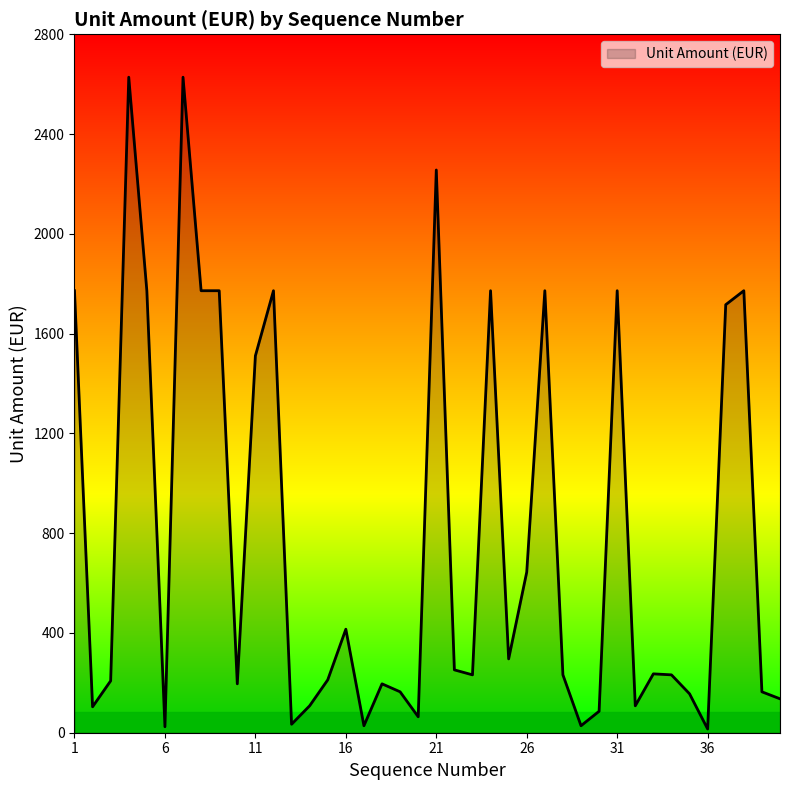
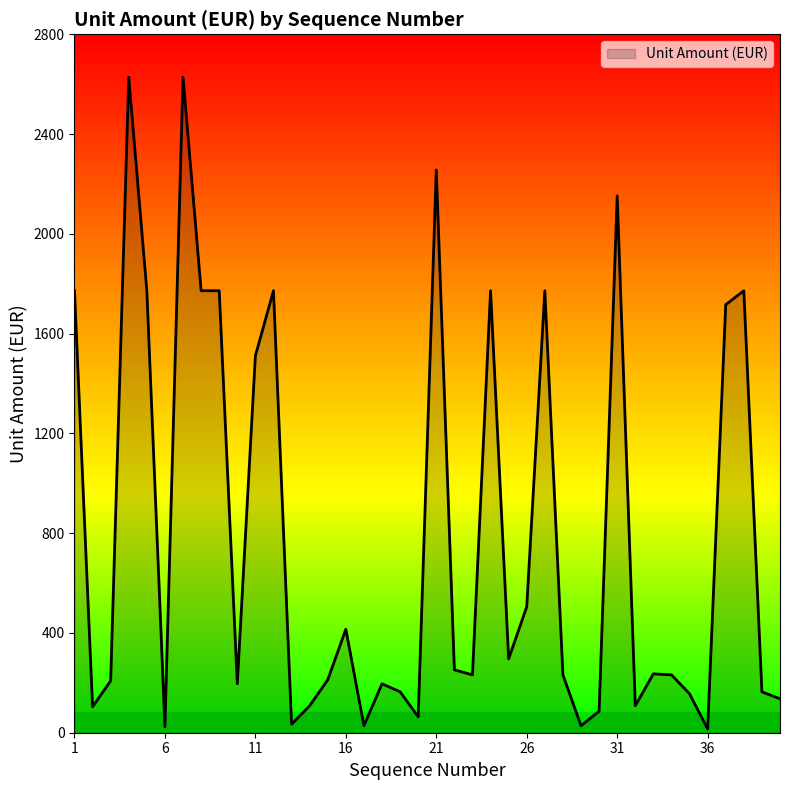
  {
    "1": 1770,
    "11": 1510,
    "16": 420,
    "21": 2260,
-   "26": 640,
-   "31": 1770
+   "26": 510,
+   "31": 2150
  }
